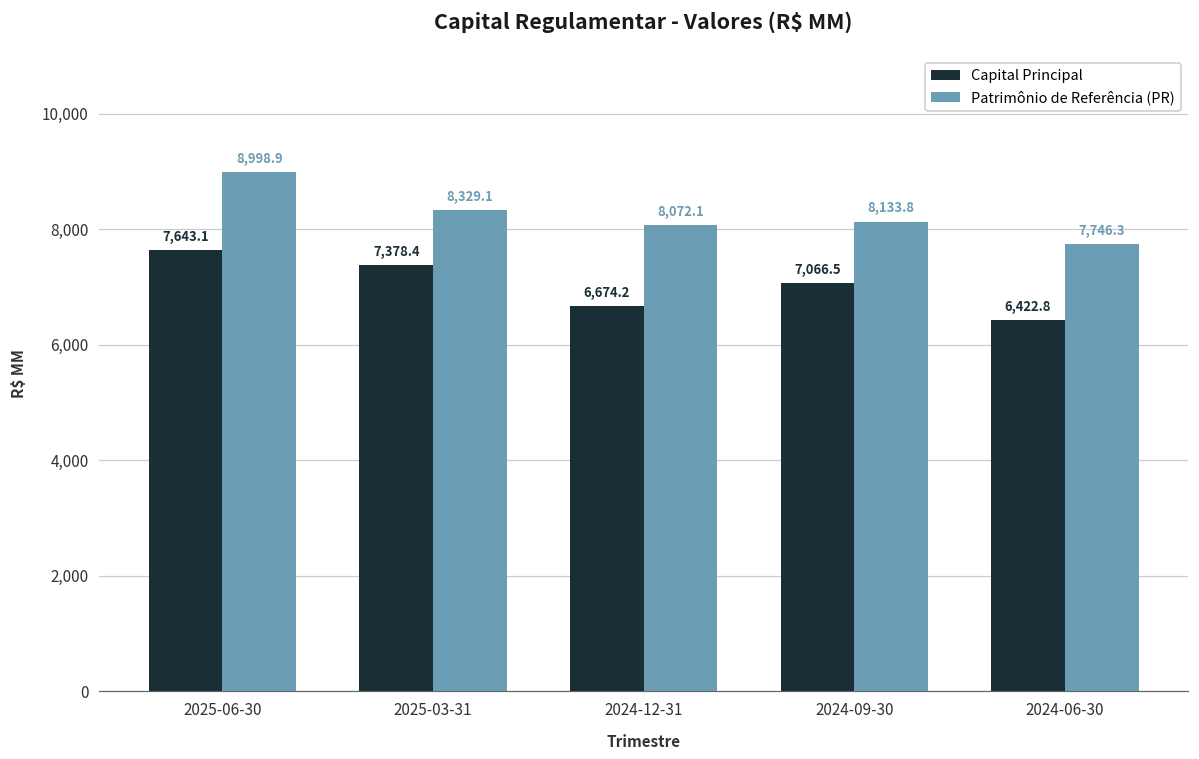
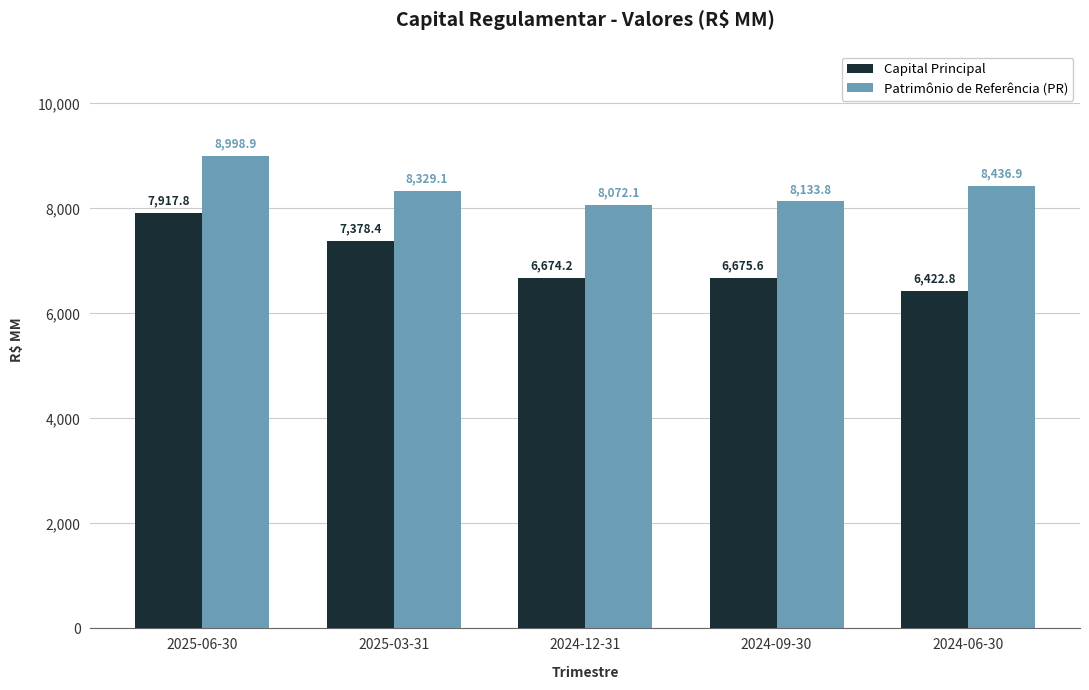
  {
    "Capital Principal": {
-     "2025-06-30": "7,643.1",
+     "2025-06-30": "7,917.8",
      "2025-03-31": "7,378.4",
      "2024-12-31": "6,674.2",
-     "2024-09-30": "7,066.5",
+     "2024-09-30": "6,675.6",
      "2024-06-30": "6,422.8"
    },
    "Patrimônio de Referência (PR)": {
      "2025-06-30": "8,998.9",
      "2025-03-31": "8,329.1",
      "2024-12-31": "8,072.1",
      "2024-09-30": "8,133.8",
-     "2024-06-30": "7,746.3"
+     "2024-06-30": "8,436.9"
    }
  }
